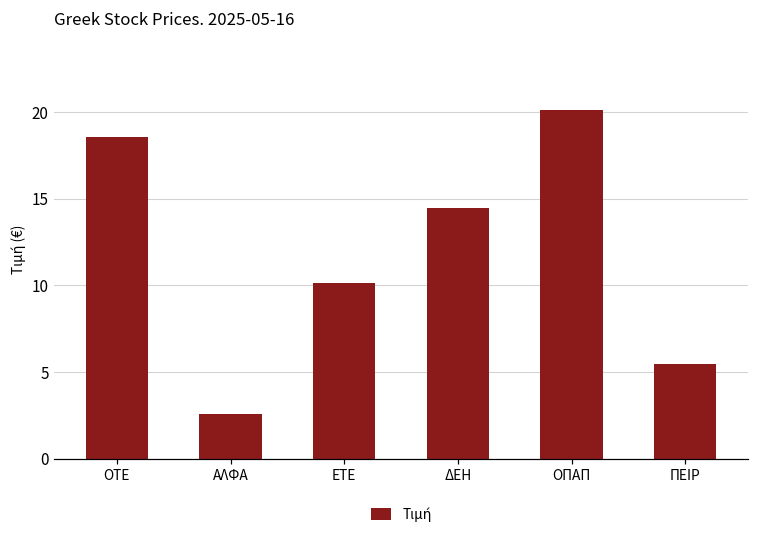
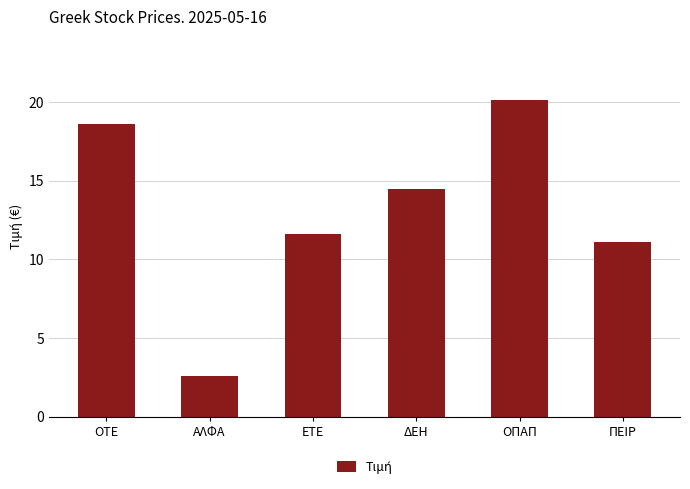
  {
    "ΟΤΕ": 18.6,
    "ΑΛΦΑ": 2.6,
-   "ΕΤΕ": 10.1,
+   "ΕΤΕ": 11.6,
    "ΔΕΗ": 14.5,
    "ΟΠΑΠ": 20.1,
-   "ΠΕΙΡ": 5.4
+   "ΠΕΙΡ": 11.1
  }
